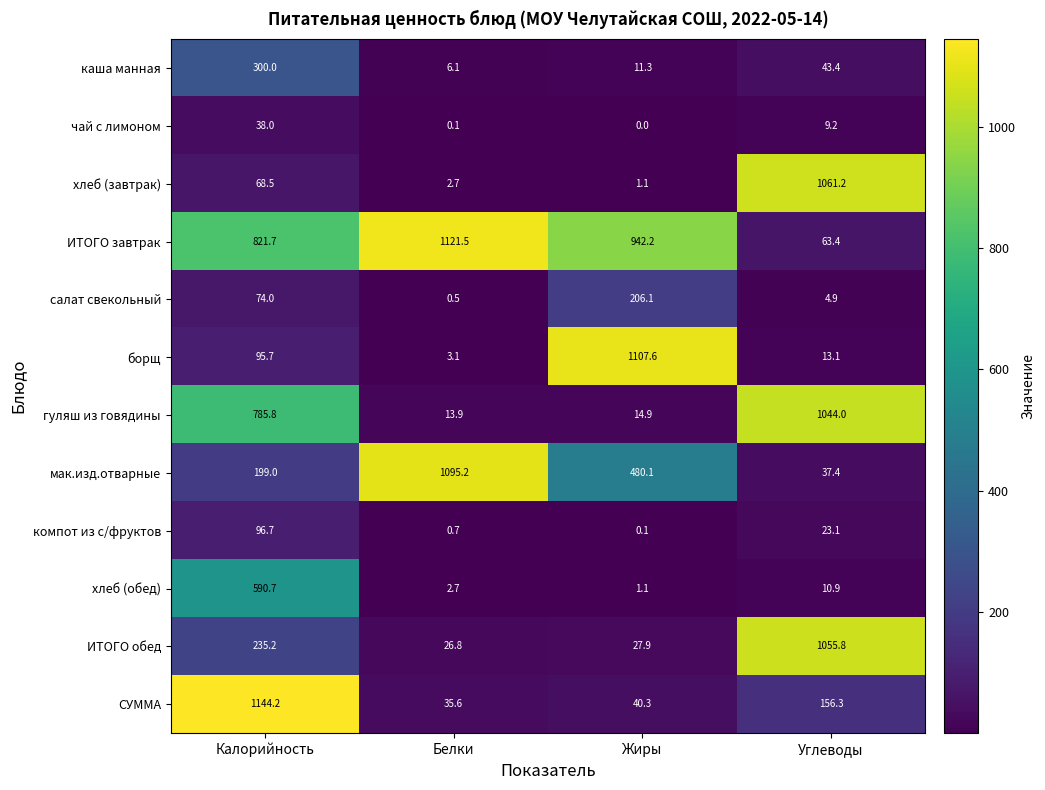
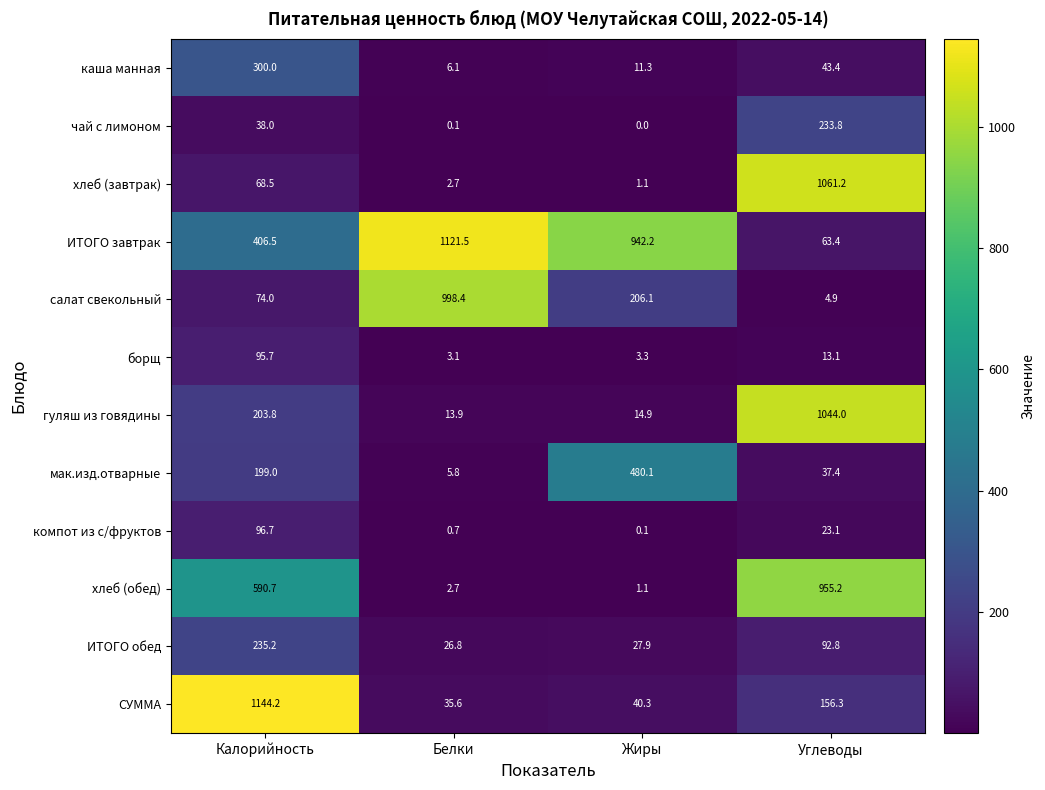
  {
    "каша манная": {
      "Калорийность": 300.0,
      "Белки": 6.1,
      "Жиры": 11.3,
      "Углеводы": 43.4
    },
    "чай с лимоном": {
      "Калорийность": 38.0,
      "Белки": 0.1,
      "Жиры": 0.0,
-     "Углеводы": 9.2
+     "Углеводы": 233.8
    },
    "хлеб (завтрак)": {
      "Калорийность": 68.5,
      "Белки": 2.7,
      "Жиры": 1.1,
      "Углеводы": 1061.2
    },
    "ИТОГО завтрак": {
-     "Калорийность": 821.7,
+     "Калорийность": 406.5,
      "Белки": 1121.5,
      "Жиры": 942.2,
      "Углеводы": 63.4
    },
    "салат свекольный": {
      "Калорийность": 74.0,
-     "Белки": 0.5,
+     "Белки": 998.4,
      "Жиры": 206.1,
      "Углеводы": 4.9
    },
    "борщ": {
      "Калорийность": 95.7,
      "Белки": 3.1,
-     "Жиры": 1107.6,
+     "Жиры": 3.3,
      "Углеводы": 13.1
    },
    "гуляш из говядины": {
-     "Калорийность": 785.8,
+     "Калорийность": 203.8,
      "Белки": 13.9,
      "Жиры": 14.9,
      "Углеводы": 1044.0
    },
    "мак.изд.отварные": {
      "Калорийность": 199.0,
-     "Белки": 1095.2,
+     "Белки": 5.8,
      "Жиры": 480.1,
      "Углеводы": 37.4
    },
    "компот из с/фруктов": {
      "Калорийность": 96.7,
      "Белки": 0.7,
      "Жиры": 0.1,
      "Углеводы": 23.1
    },
    "хлеб (обед)": {
      "Калорийность": 590.7,
      "Белки": 2.7,
      "Жиры": 1.1,
-     "Углеводы": 10.9
+     "Углеводы": 955.2
    },
    "ИТОГО обед": {
      "Калорийность": 235.2,
      "Белки": 26.8,
      "Жиры": 27.9,
-     "Углеводы": 1055.8
+     "Углеводы": 92.8
    },
    "СУММА": {
      "Калорийность": 1144.2,
      "Белки": 35.6,
      "Жиры": 40.3,
      "Углеводы": 156.3
    }
  }
